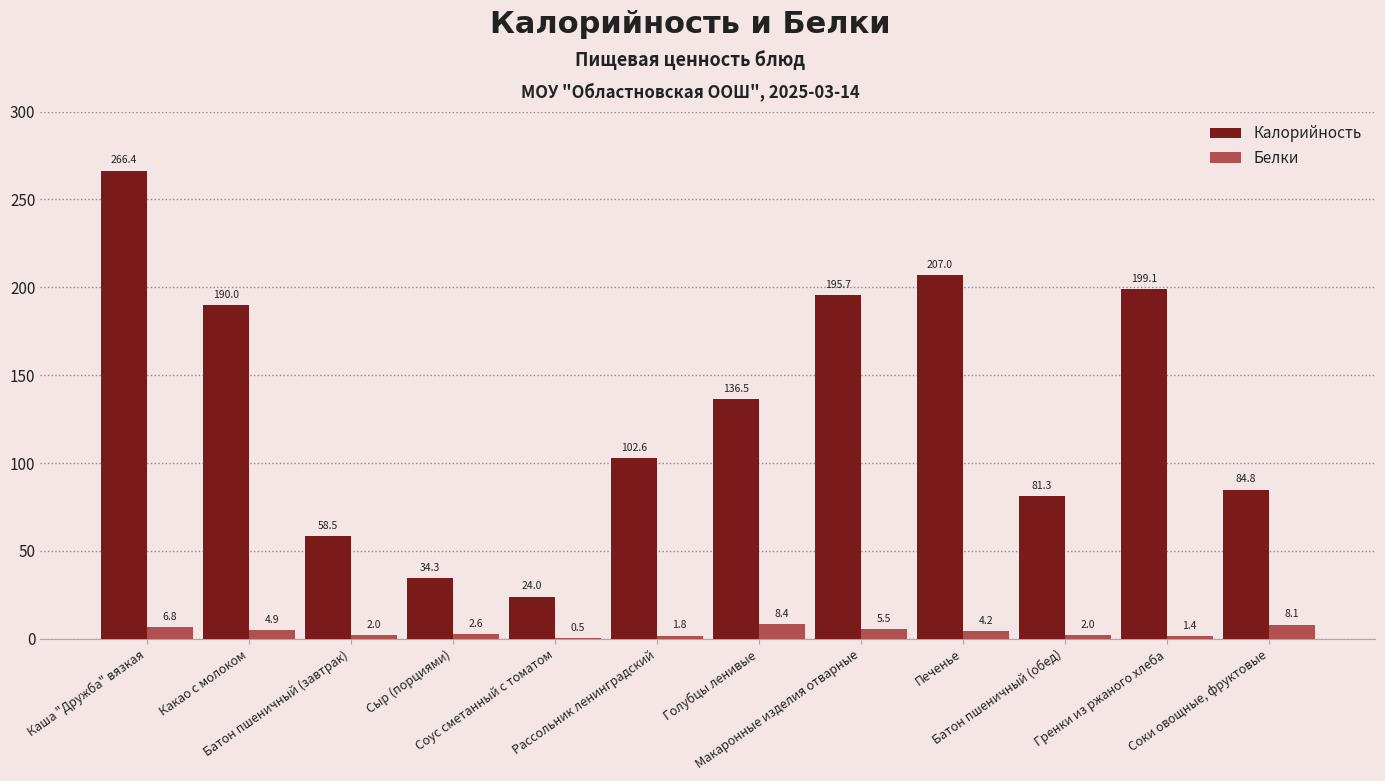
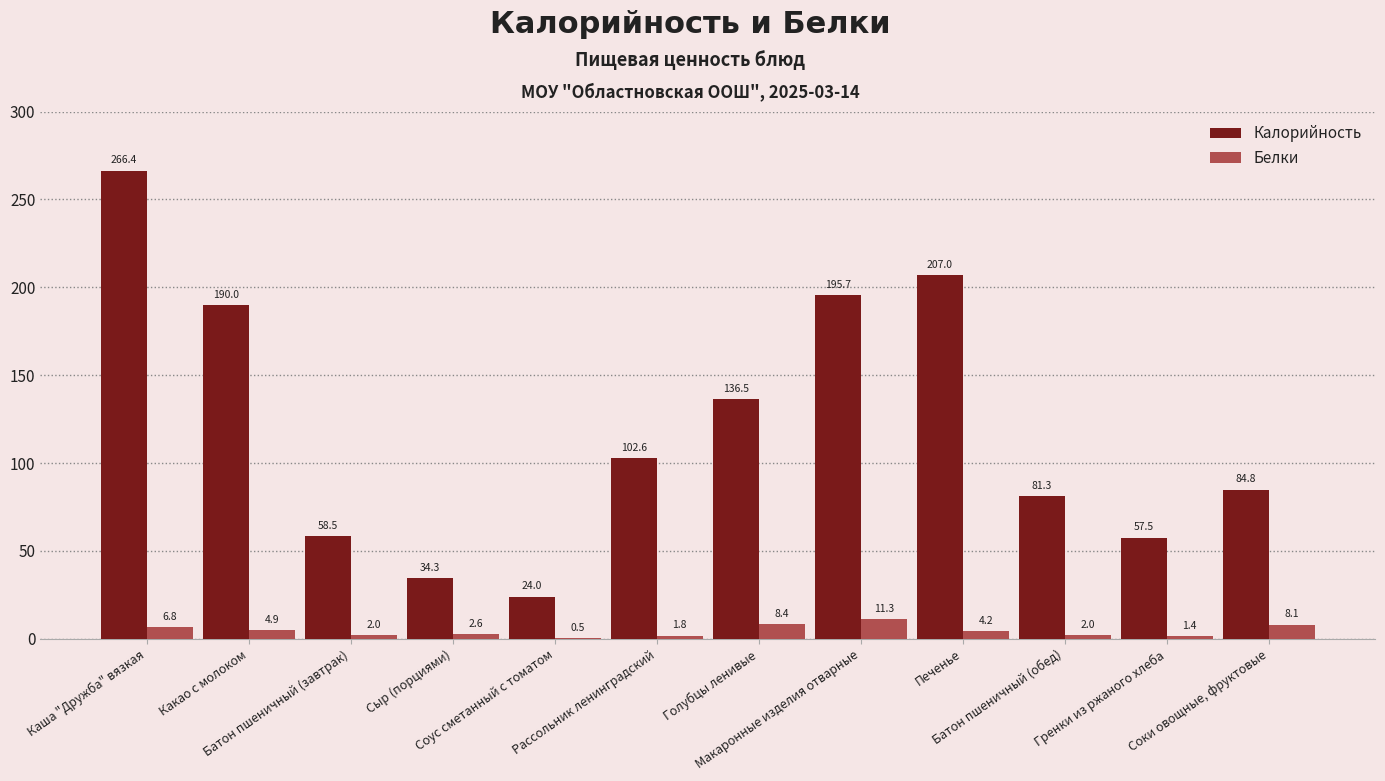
  {
    "Калорийность": {
      "Каша \"Дружба\" вязкая": 266.4,
      "Какао с молоком": 190.0,
      "Батон пшеничный (завтрак)": 58.5,
      "Сыр (порциями)": 34.3,
      "Соус сметанный с томатом": 24.0,
      "Рассольник ленинградский": 102.6,
      "Голубцы ленивые": 136.5,
      "Макаронные изделия отварные": 195.7,
      "Печенье": 207.0,
      "Батон пшеничный (обед)": 81.3,
-     "Гренки из ржаного хлеба": 199.1,
+     "Гренки из ржаного хлеба": 57.5,
      "Соки овощные, фруктовые": 84.8
    },
    "Белки": {
      "Каша \"Дружба\" вязкая": 6.8,
      "Какао с молоком": 4.9,
      "Батон пшеничный (завтрак)": 2.0,
      "Сыр (порциями)": 2.6,
      "Соус сметанный с томатом": 0.5,
      "Рассольник ленинградский": 1.8,
      "Голубцы ленивые": 8.4,
-     "Макаронные изделия отварные": 5.5,
+     "Макаронные изделия отварные": 11.3,
      "Печенье": 4.2,
      "Батон пшеничный (обед)": 2.0,
      "Гренки из ржаного хлеба": 1.4,
      "Соки овощные, фруктовые": 8.1
    }
  }
